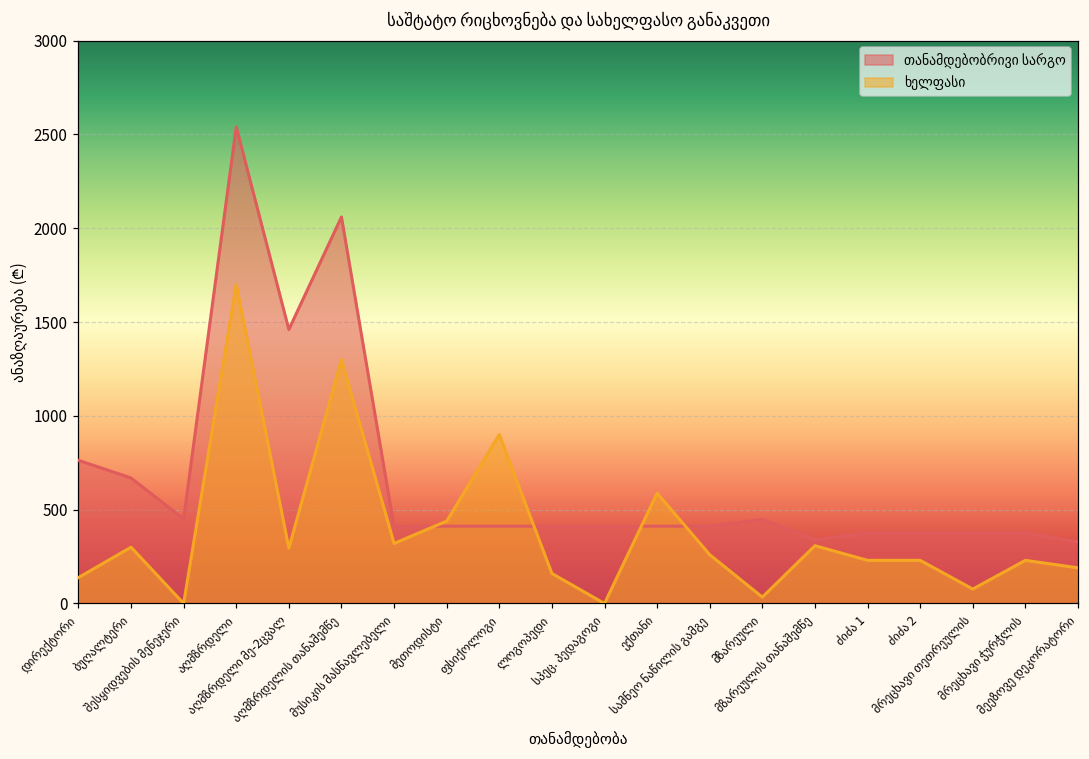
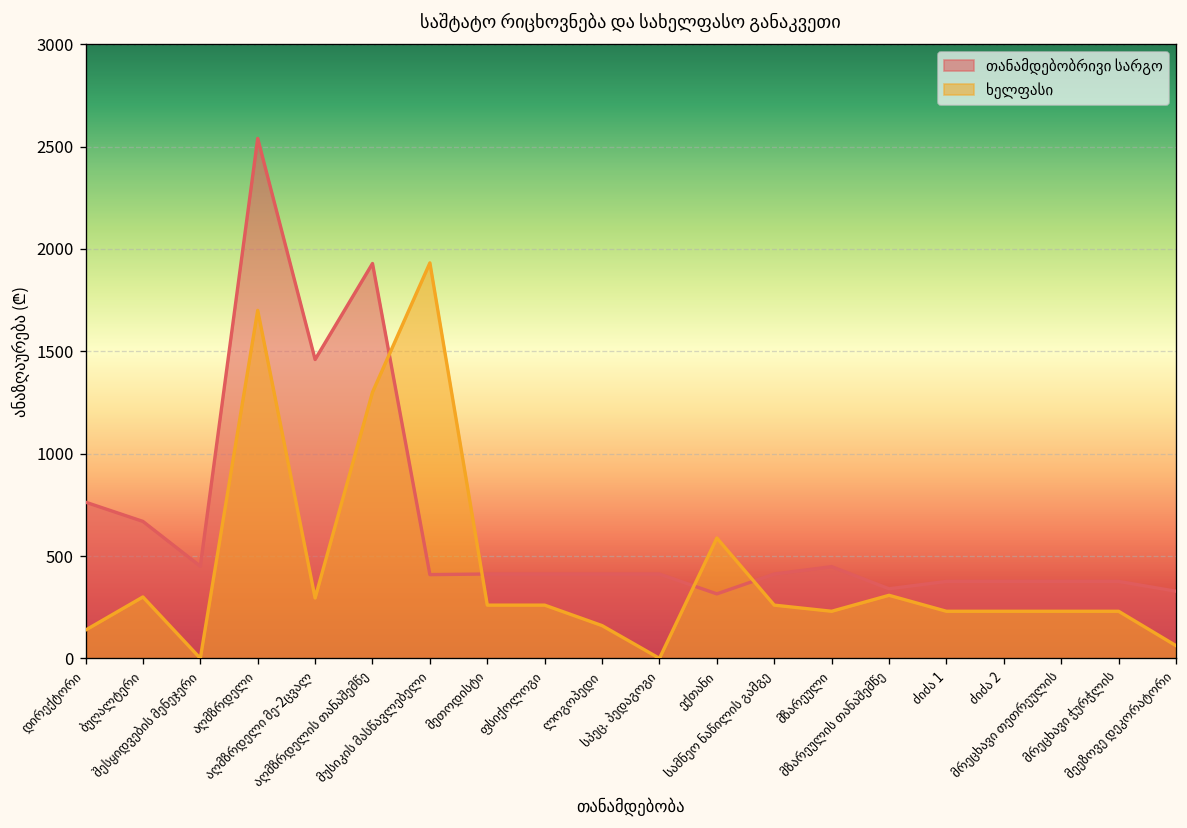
  {
    "თანამდებობრივი სარგო": {
      "დირექტორი": 760,
      "ბუღალტერი": 670,
      "შესყიდვების მენეჯერი": 450,
      "აღმზრდელი": 2540,
      "აღმზრდელი მე-2ცვალ": 1460,
-     "აღმზრდელის თანაშემწე": 2060,
+     "აღმზრდელის თანაშემწე": 1930,
      "მუსიკის მასწავლებელი": 410,
      "მეთოდისტი": 410,
      "ფსიქოლოგი": 410,
      "ლოგოპედი": 410,
      "სპეც. პედაგოგი": 410,
-     "ექთანი": 410,
+     "ექთანი": 320,
      "სამნეო ნაწილის გამგე": 410,
      "მზარეული": 450,
      "მზარეულის თანაშემწე": 340,
      "ძიძა 1": 380,
      "ძიძა 2": 380,
      "მრეცხავი თეთრეულის": 380,
      "მრეცხავი ჭურჭლის": 380,
      "მეეზოვე დეკორატორი": 330
    },
    "ხელფასი": {
      "დირექტორი": 140,
      "ბუღალტერი": 300,
      "შესყიდვების მენეჯერი": 0,
      "აღმზრდელი": 1700,
      "აღმზრდელი მე-2ცვალ": 300,
      "აღმზრდელის თანაშემწე": 1300,
-     "მუსიკის მასწავლებელი": 320,
-     "მეთოდისტი": 440,
-     "ფსიქოლოგი": 900,
+     "მუსიკის მასწავლებელი": 1930,
+     "მეთოდისტი": 260,
+     "ფსიქოლოგი": 260,
      "ლოგოპედი": 160,
      "სპეც. პედაგოგი": 0,
      "ექთანი": 590,
      "სამნეო ნაწილის გამგე": 260,
-     "მზარეული": 30,
+     "მზარეული": 230,
      "მზარეულის თანაშემწე": 310,
      "ძიძა 1": 230,
      "ძიძა 2": 230,
-     "მრეცხავი თეთრეულის": 80,
+     "მრეცხავი თეთრეულის": 230,
      "მრეცხავი ჭურჭლის": 230,
-     "მეეზოვე დეკორატორი": 190
+     "მეეზოვე დეკორატორი": 60
    }
  }
